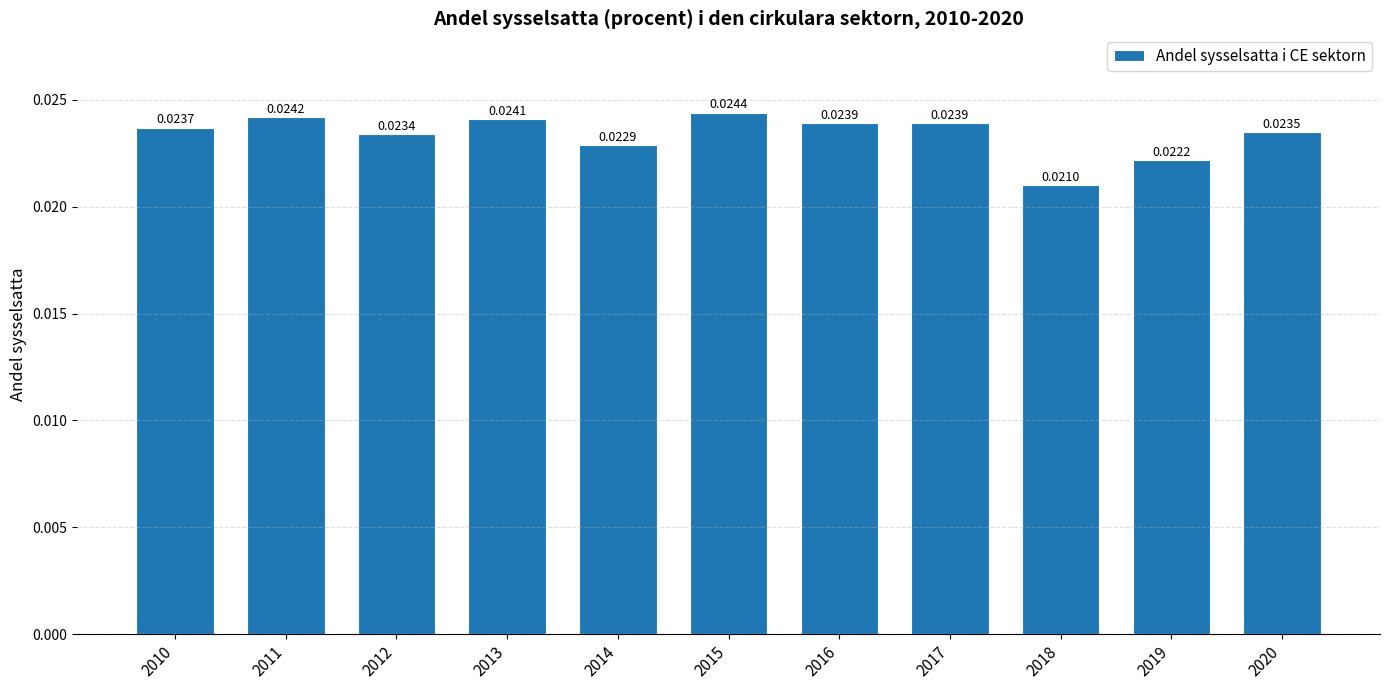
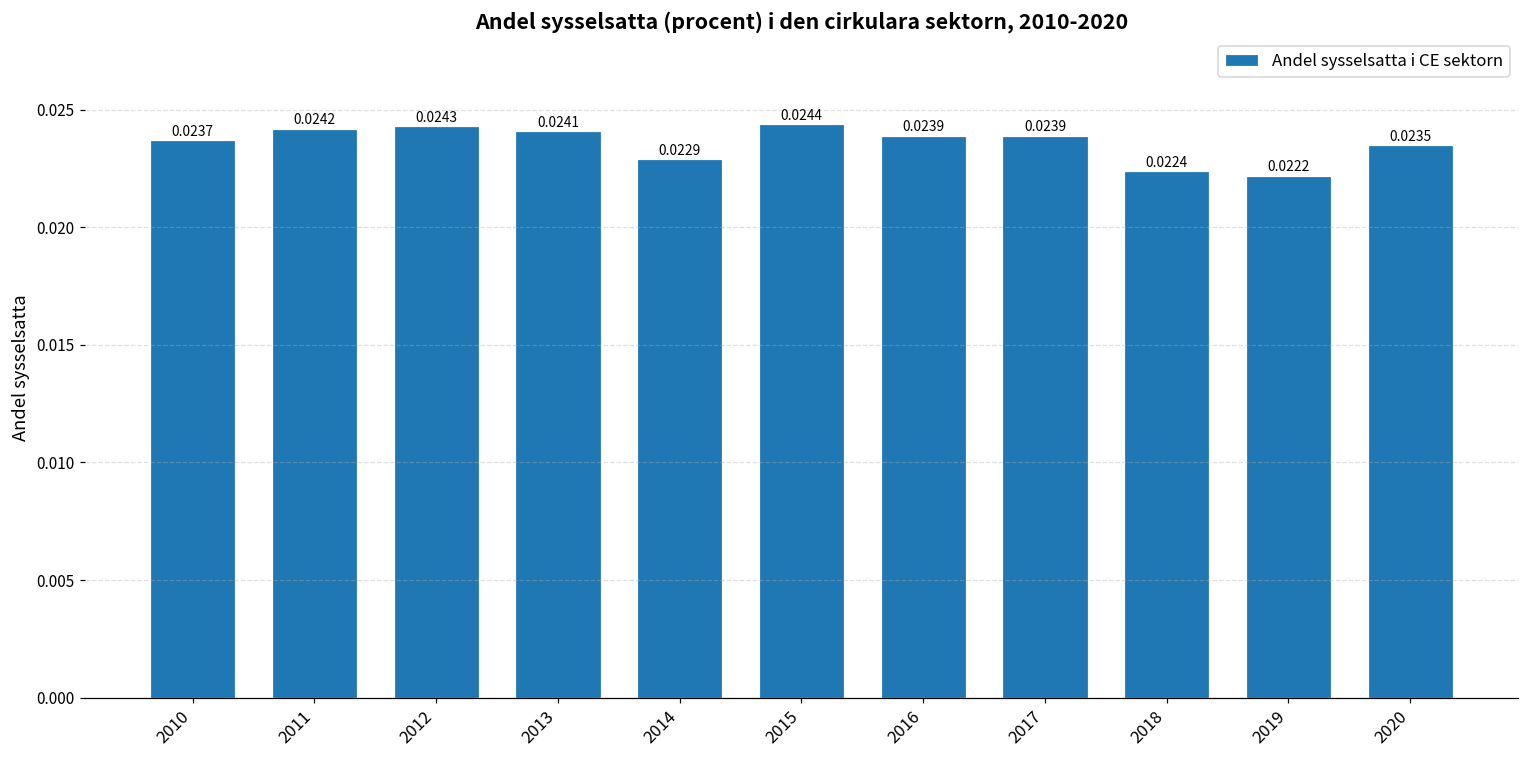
  {
    "2010": 0.0237,
    "2011": 0.0242,
-   "2012": 0.0234,
+   "2012": 0.0243,
    "2013": 0.0241,
    "2014": 0.0229,
    "2015": 0.0244,
    "2016": 0.0239,
    "2017": 0.0239,
-   "2018": 0.0210,
+   "2018": 0.0224,
    "2019": 0.0222,
    "2020": 0.0235
  }
